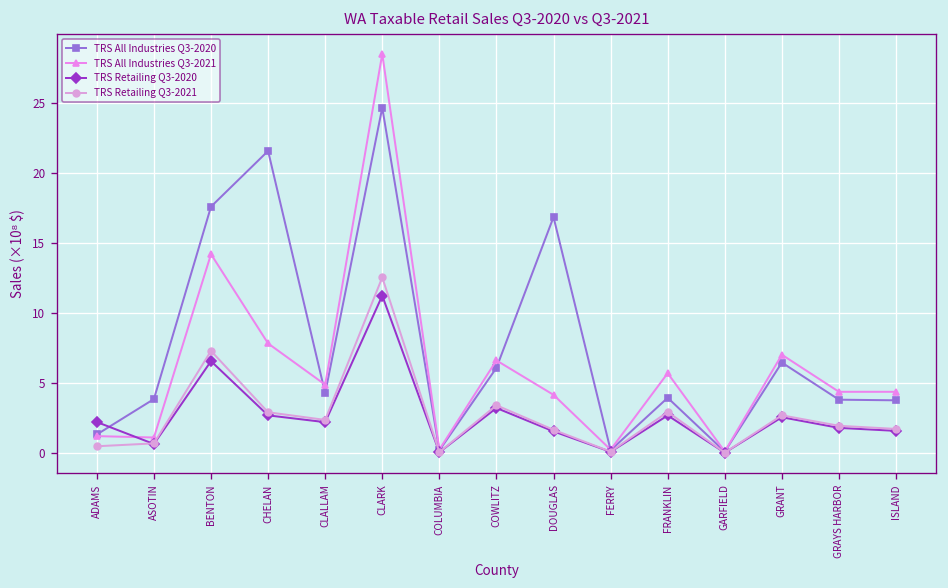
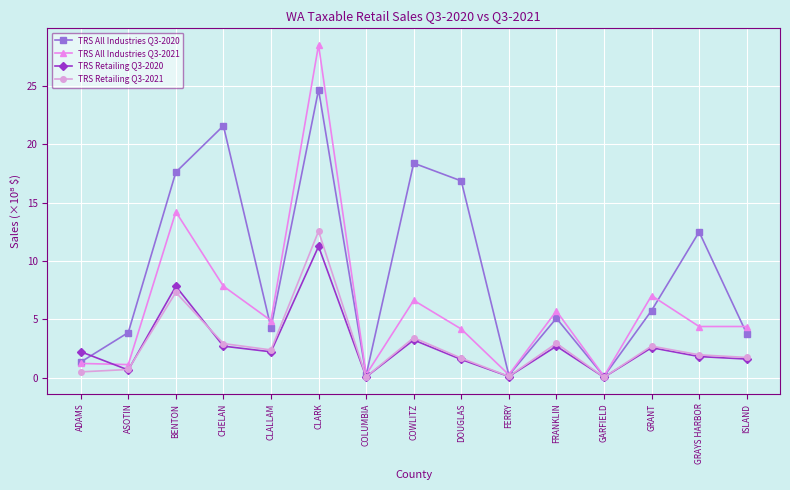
  {
    "TRS All Industries Q3-2020": {
      "ASOTIN": 3.9,
      "BENTON": 17.6,
      "CHELAN": 21.6,
      "CLALLAM": 4.3,
      "CLARK": 24.7,
-     "COWLITZ": 6.1,
+     "COWLITZ": 18.4,
      "DOUGLAS": 16.9,
-     "FRANKLIN": 3.9,
-     "GRANT": 6.5,
-     "GRAYS HARBOR": 3.8,
+     "FRANKLIN": 5.1,
+     "GRANT": 5.7,
+     "GRAYS HARBOR": 12.5,
      "ISLAND": 3.8
    },
    "TRS Retailing Q3-2020": {
      "ADAMS": 2.2,
-     "BENTON": 6.6,
+     "BENTON": 7.8,
      "CLARK": 11.2,
      "FRANKLIN": 2.7
    }
  }
